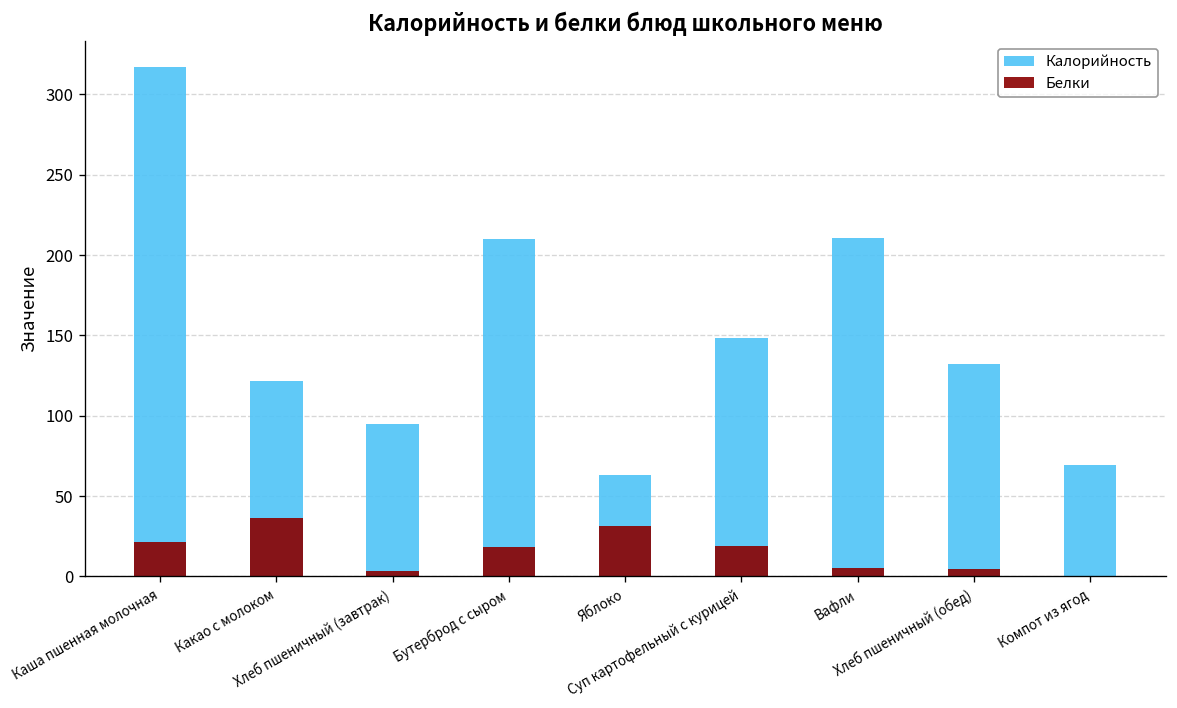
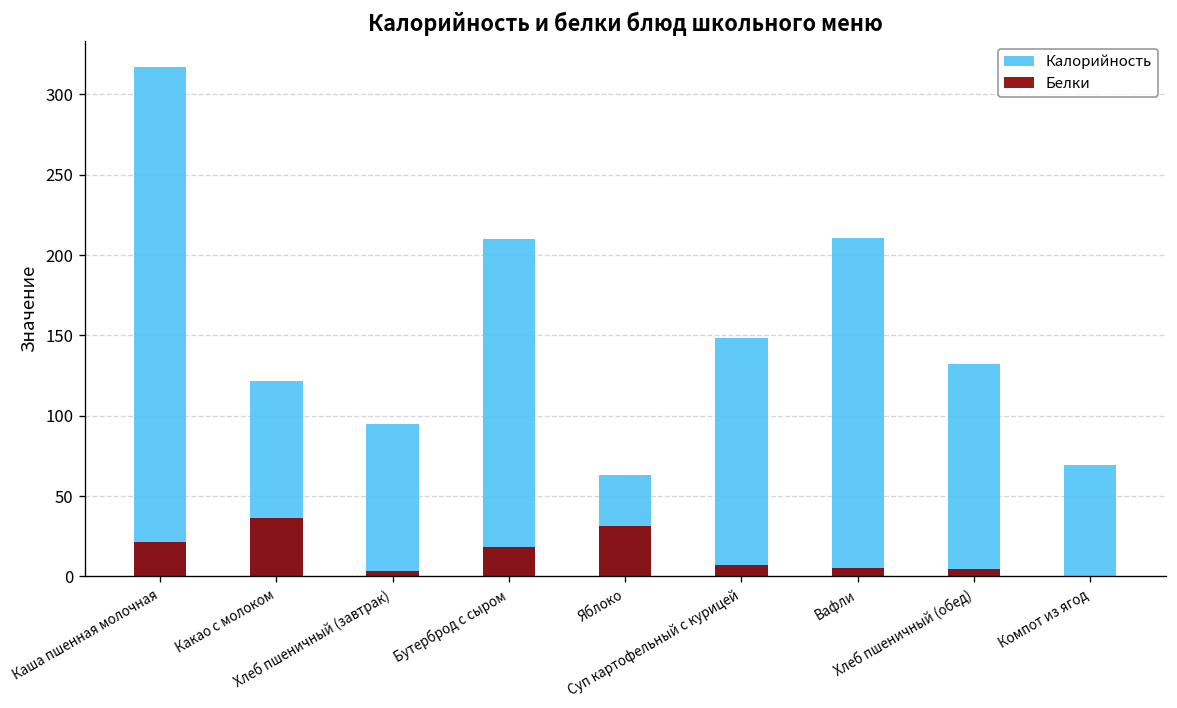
  {
    "Калорийность": {
      "Каша пшенная молочная": 317,
      "Какао с молоком": 122,
      "Хлеб пшеничный (завтрак)": 95,
      "Бутерброд с сыром": 210,
      "Яблоко": 63,
      "Суп картофельный с курицей": 149,
      "Вафли": 211,
      "Хлеб пшеничный (обед)": 132,
      "Компот из ягод": 69
    },
    "Белки": {
-     "Суп картофельный с курицей": 19
+     "Суп картофельный с курицей": 7
    }
  }
